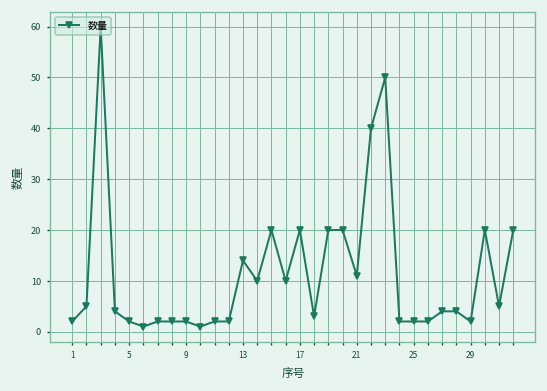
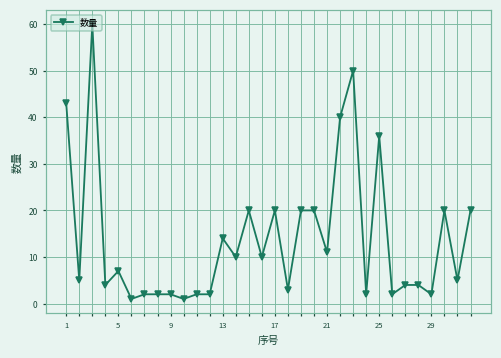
  {
-   "1": 2,
-   "5": 2,
+   "1": 43,
+   "5": 7,
    "9": 2,
    "13": 14,
    "17": 20,
    "21": 11,
-   "25": 2,
+   "25": 36,
    "29": 2
  }
